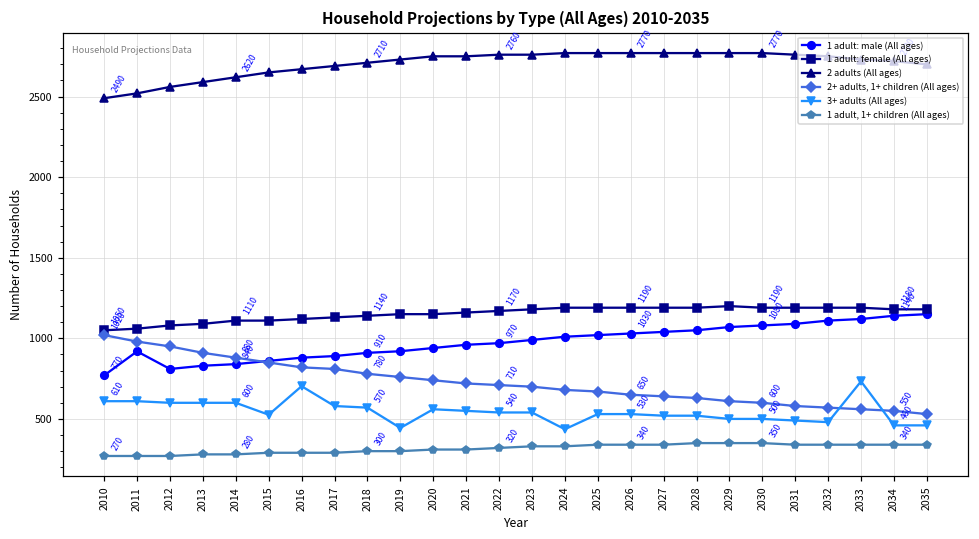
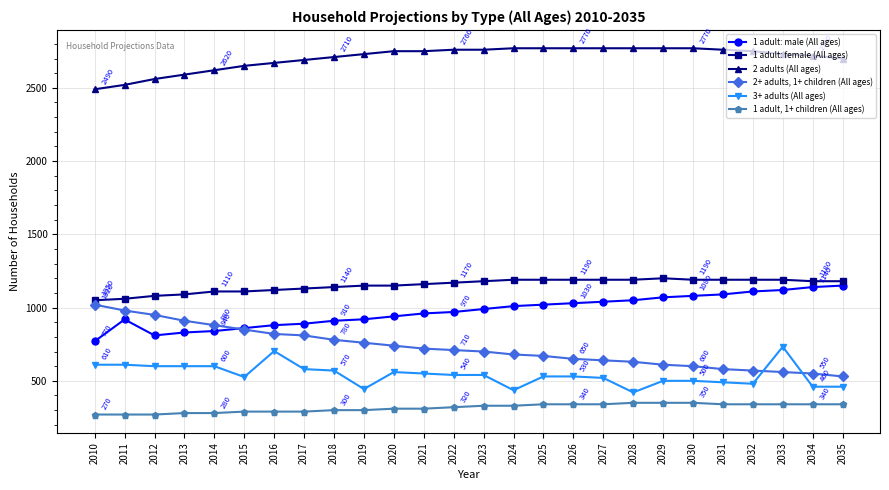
  {
    "1 adult: male (All ages)": {
      "2010": 770,
      "2018": 910,
      "2022": 970,
      "2026": 1030,
      "2030": 1080
    },
    "3+ adults (All ages)": {
      "2012": 600,
      "2013": 600,
      "2015": 530,
      "2016": 700,
      "2017": 580,
      "2019": 440,
      "2020": 560,
      "2021": 550,
      "2024": 440,
      "2025": 530,
      "2027": 520,
-     "2028": 520,
+     "2028": 420,
      "2029": 500,
      "2031": 490,
      "2032": 480,
      "2033": 730
    }
  }
